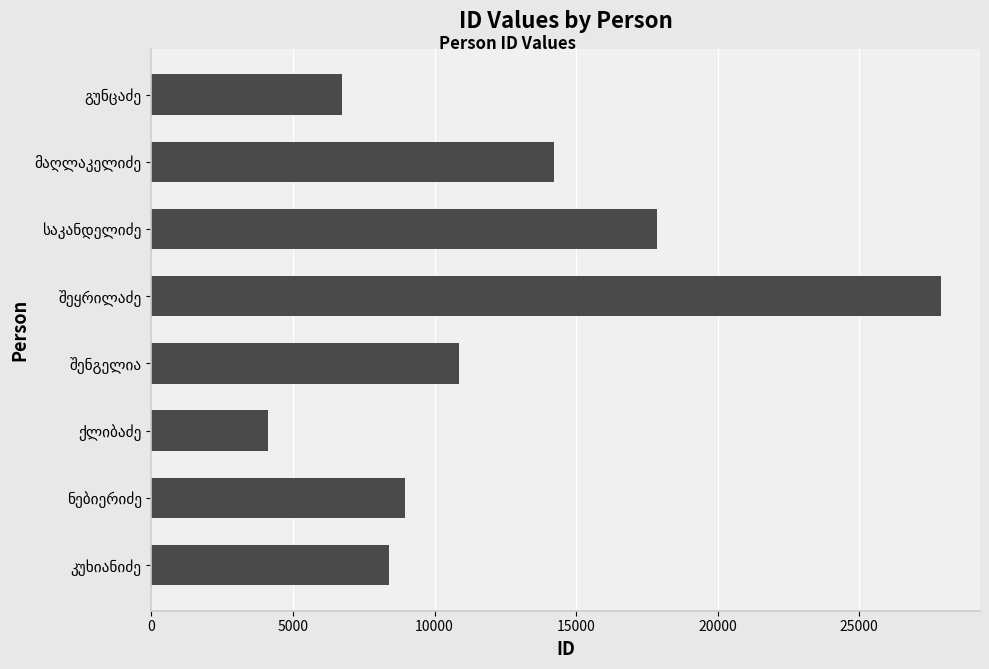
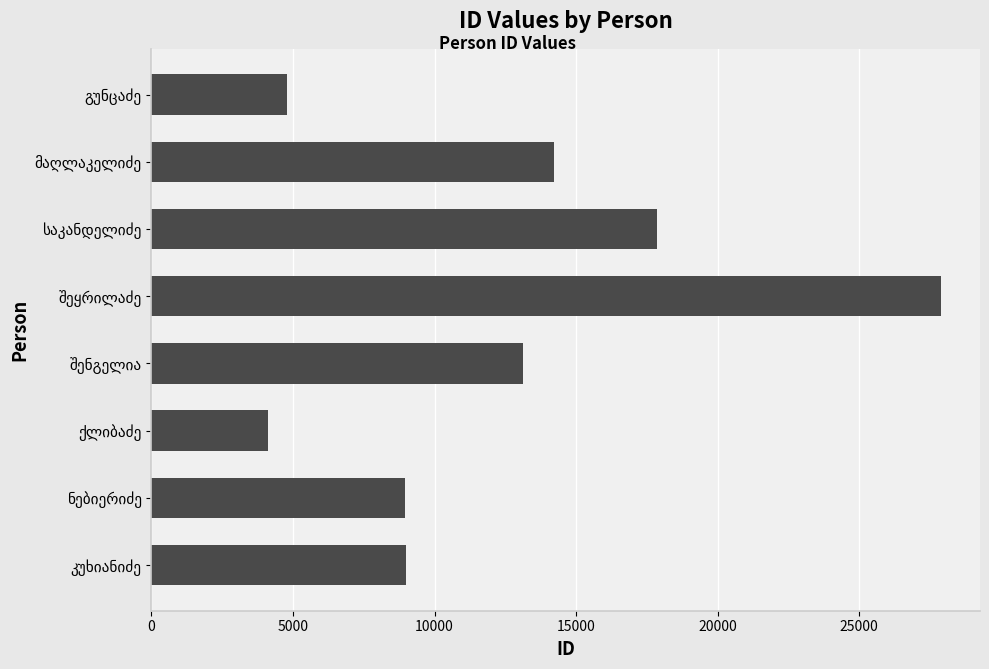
  {
-   "გუნცაძე": 6700,
+   "გუნცაძე": 4800,
    "მაღლაკელიძე": 14200,
    "საკანდელიძე": 17900,
    "შეყრილაძე": 27900,
-   "შენგელია": 10900,
+   "შენგელია": 13100,
    "ქლიბაძე": 4100,
    "ნებიერიძე": 9000,
-   "კუხიანიძე": 8400
+   "კუხიანიძე": 9000
  }
